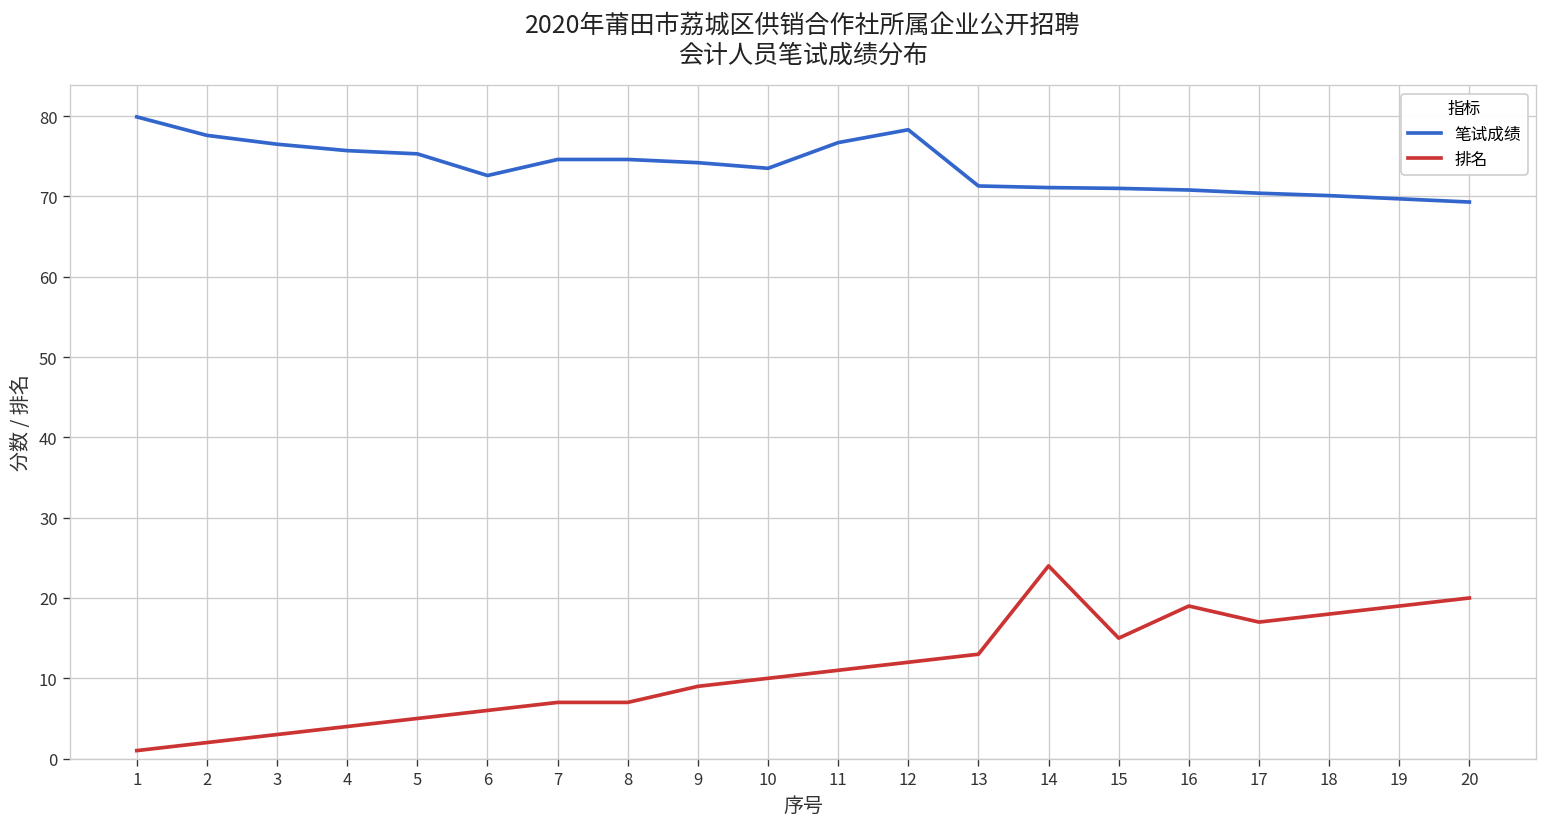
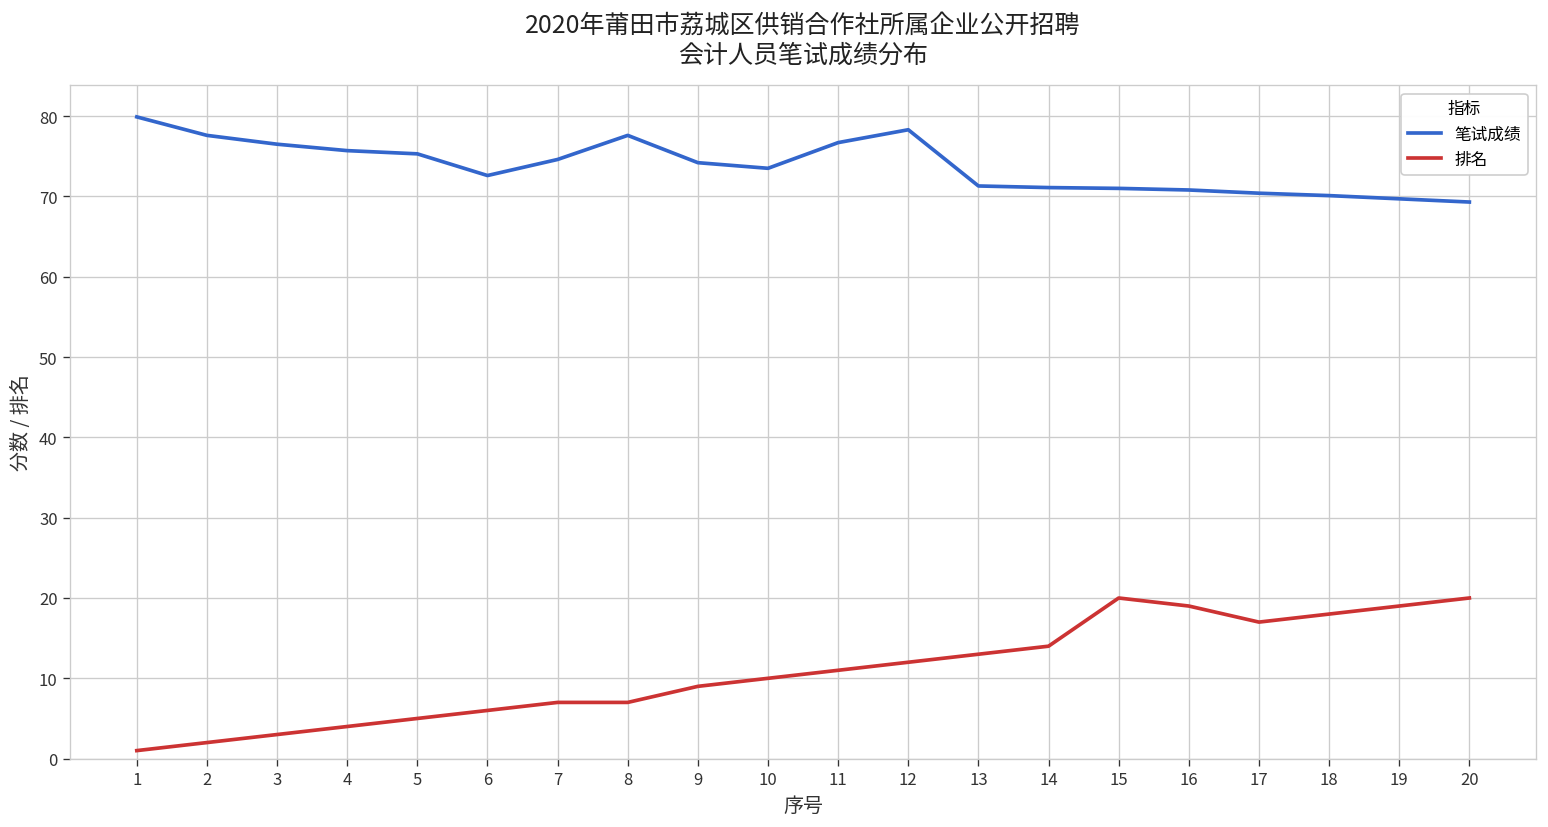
  {
    "笔试成绩": {
      "1": 80,
      "2": 78,
      "3": 77,
      "4": 76,
      "5": 75,
      "6": 73,
      "7": 75,
-     "8": 75,
+     "8": 78,
      "9": 74,
      "10": 74,
      "11": 77,
      "12": 78,
      "13": 71,
      "14": 71,
      "15": 71,
      "16": 71,
      "17": 70,
      "18": 70,
      "19": 70,
      "20": 69
    },
    "排名": {
      "1": 1,
      "2": 2,
      "3": 3,
      "4": 4,
      "5": 5,
      "6": 6,
      "7": 7,
      "8": 7,
      "9": 9,
      "10": 10,
      "11": 11,
      "12": 12,
      "13": 13,
-     "14": 24,
-     "15": 15,
+     "14": 14,
+     "15": 20,
      "16": 19,
      "17": 17,
      "18": 18,
      "19": 19,
      "20": 20
    }
  }
